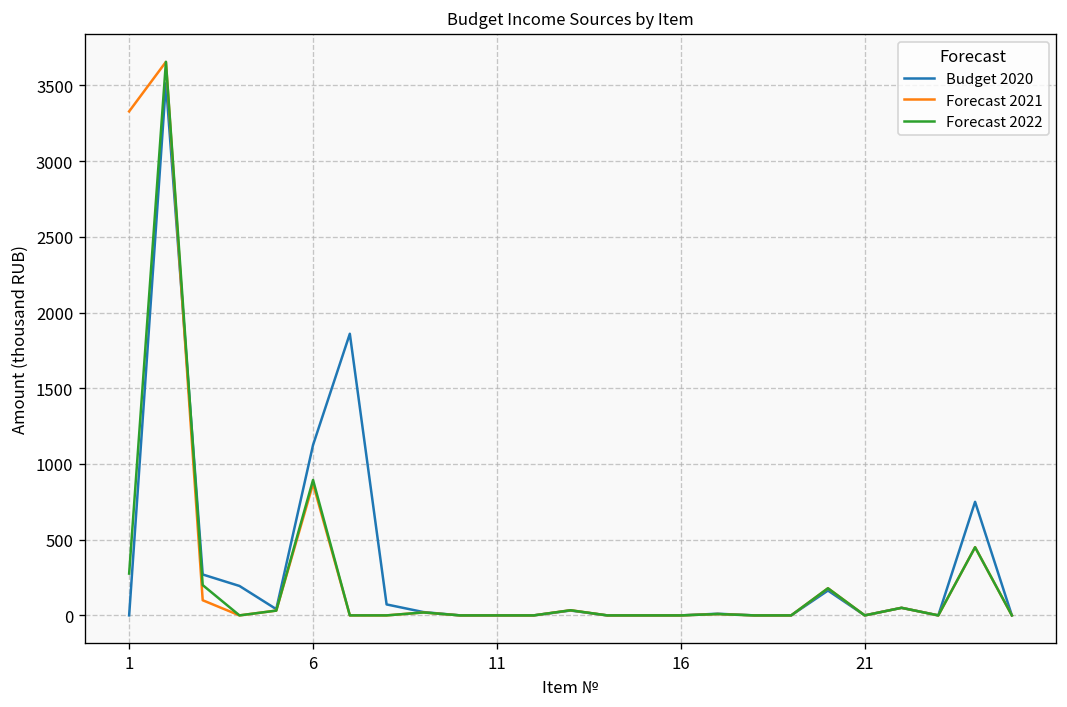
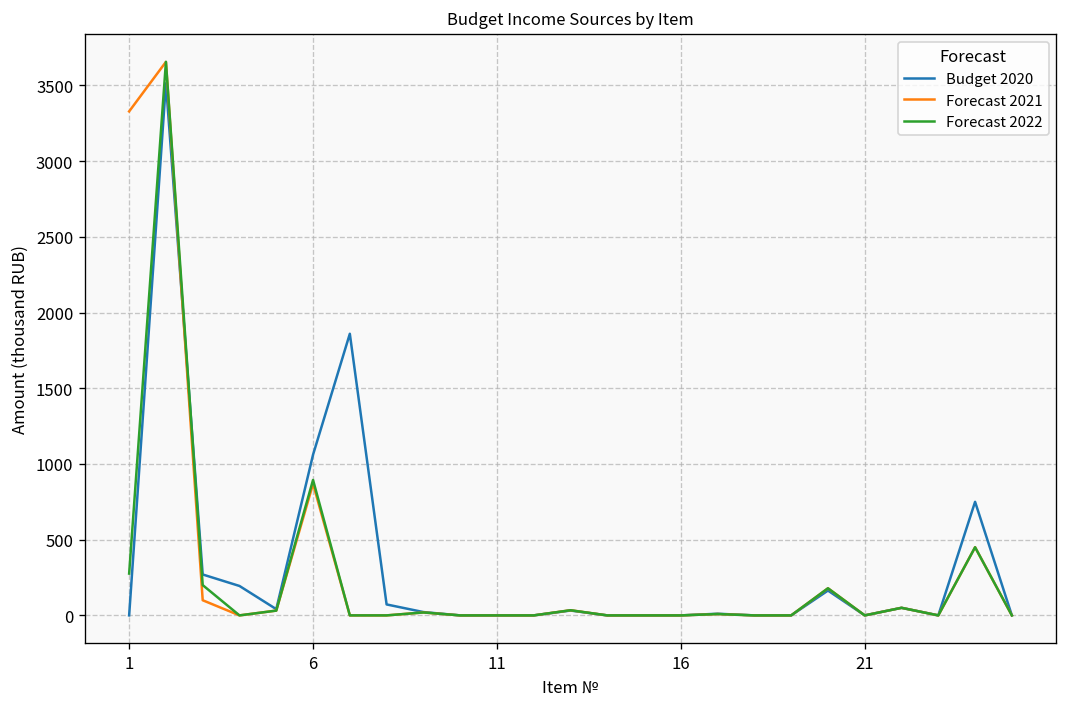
  {
    "Budget 2020": {
      "1": 0,
-     "6": 1130
+     "6": 1060
    },
    "Forecast 2021": {
      "1": 3330,
      "6": 870
    },
    "Forecast 2022": {
      "1": 280,
      "6": 890
    }
  }
